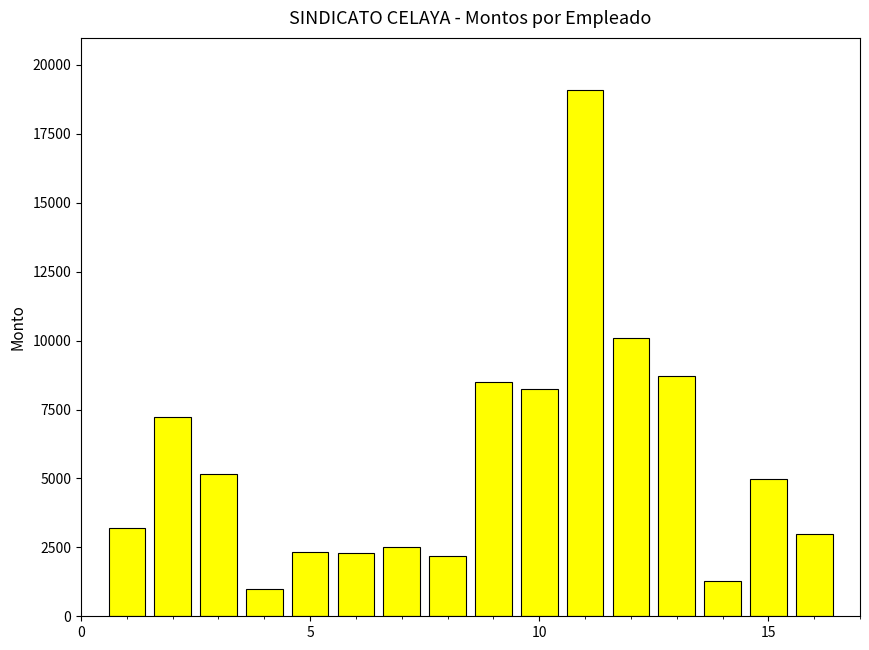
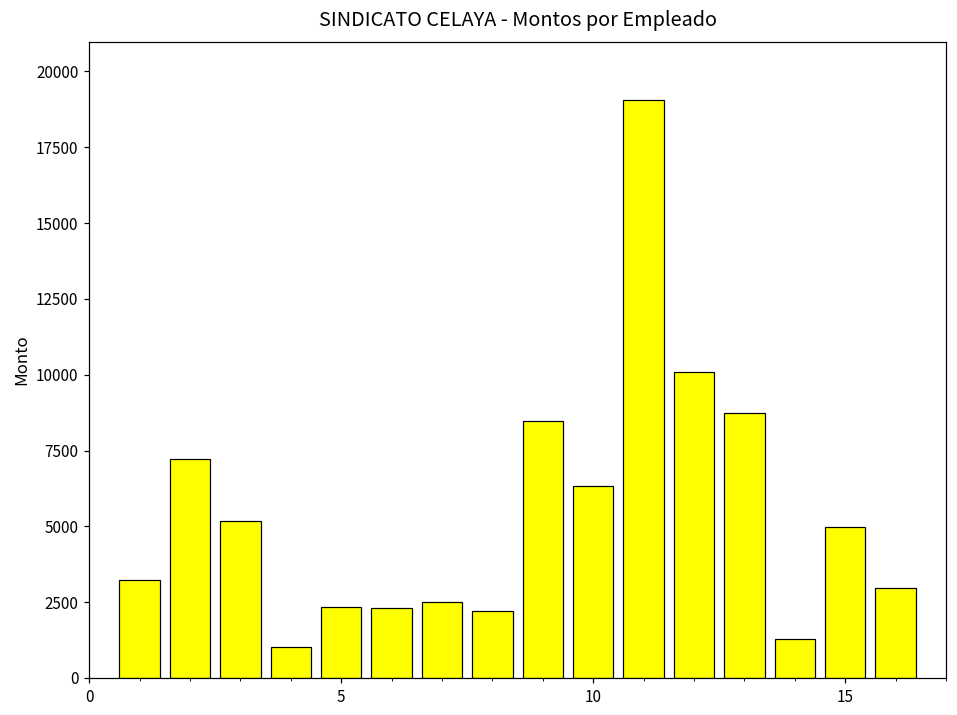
  {
    "5": 2300,
-   "10": 8200,
+   "10": 6300,
    "15": 5000
  }
